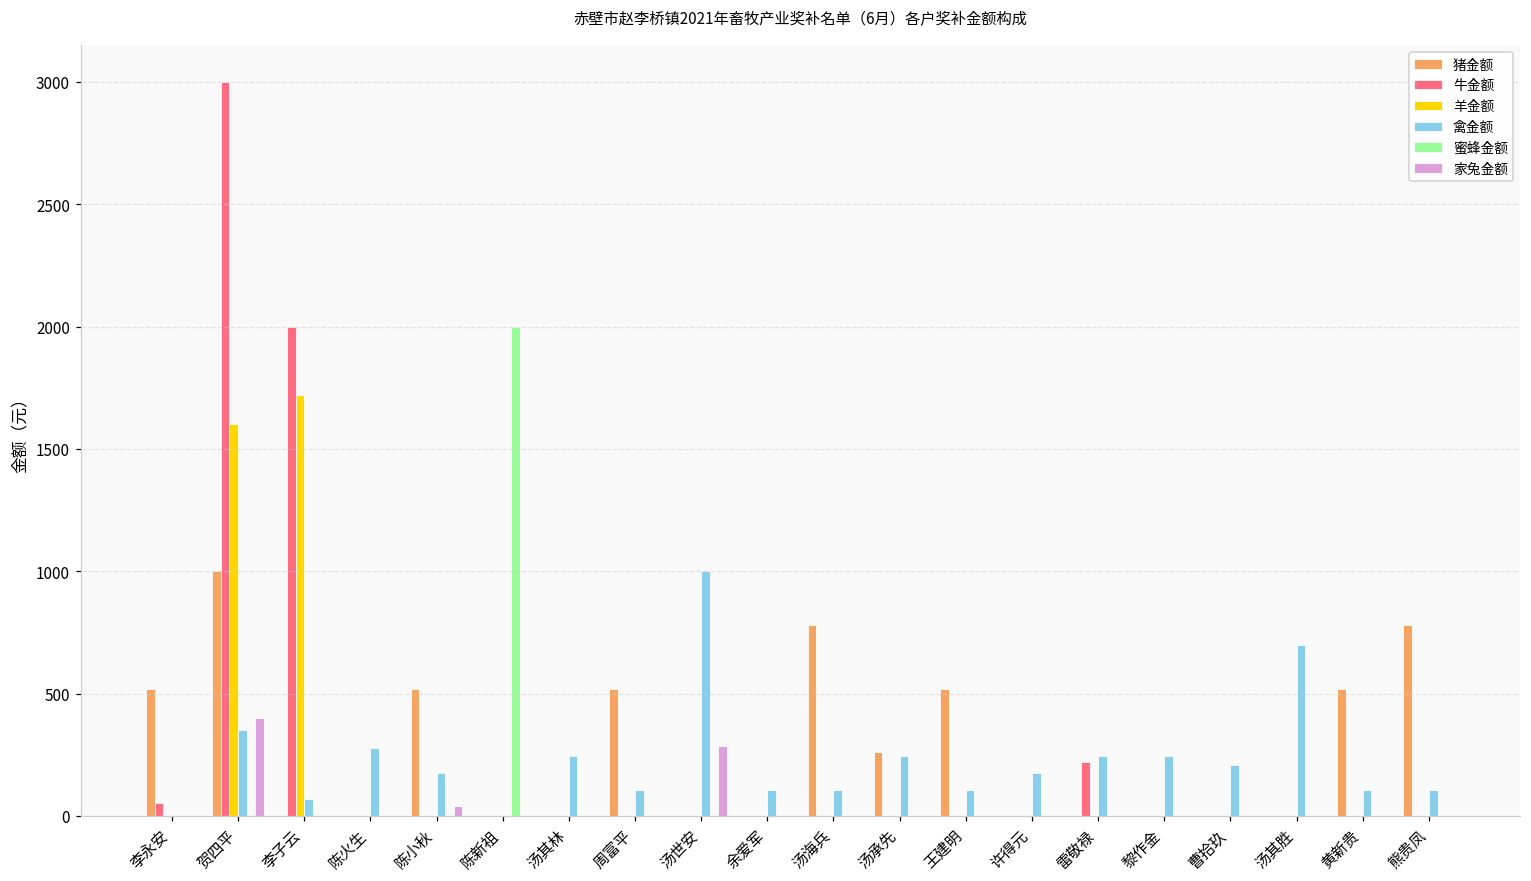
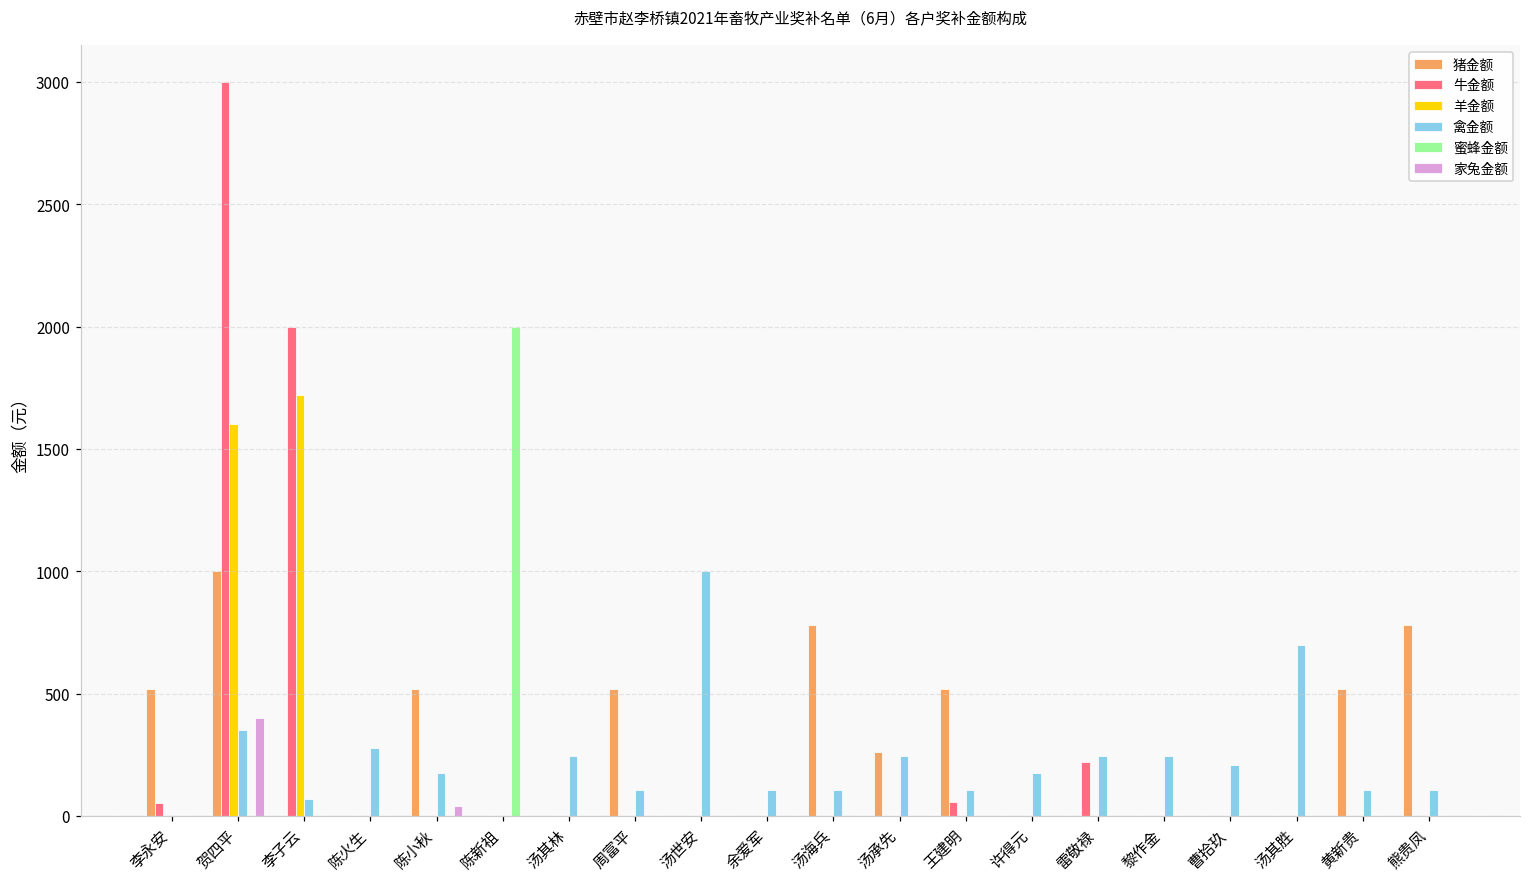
  {
    "猪金额": {
      "李永安": 520,
      "贺四平": 1000,
      "李子云": 0,
      "陈火生": 0,
      "陈小秋": 520,
      "陈新祖": 0,
      "汤其林": 0,
      "周富平": 520,
      "汤世安": 0,
      "余爱军": 0,
      "汤海兵": 780,
      "汤承先": 260,
      "王建明": 520,
      "许得元": 0,
      "雷敬禄": 0,
      "黎作金": 0,
      "曹拾玖": 0,
      "汤其胜": 0,
      "黄新贵": 520,
      "熊贵凤": 780
    },
    "牛金额": {
      "李永安": 50,
      "贺四平": 3000,
      "李子云": 2000,
      "陈火生": 0,
      "陈小秋": 0,
      "陈新祖": 0,
      "汤其林": 0,
      "周富平": 0,
      "汤世安": 0,
      "余爱军": 0,
      "汤海兵": 0,
      "汤承先": 0,
-     "王建明": 0,
+     "王建明": 60,
      "许得元": 0,
      "雷敬禄": 220,
      "黎作金": 0,
      "曹拾玖": 0,
      "汤其胜": 0,
      "黄新贵": 0,
      "熊贵凤": 0
    },
    "羊金额": {
      "李永安": 0,
      "贺四平": 1600,
      "李子云": 1720,
      "陈火生": 0,
      "陈小秋": 0,
      "陈新祖": 0,
      "汤其林": 0,
      "周富平": 0,
      "汤世安": 0,
      "余爱军": 0,
      "汤海兵": 0,
      "汤承先": 0,
      "王建明": 0,
      "许得元": 0,
      "雷敬禄": 0,
      "黎作金": 0,
      "曹拾玖": 0,
      "汤其胜": 0,
      "黄新贵": 0,
      "熊贵凤": 0
    },
    "禽金额": {
      "李永安": 0,
      "贺四平": 350,
      "李子云": 70,
      "陈火生": 280,
      "陈小秋": 180,
      "陈新祖": 0,
      "汤其林": 250,
      "周富平": 110,
      "汤世安": 1000,
      "余爱军": 110,
      "汤海兵": 110,
      "汤承先": 250,
      "王建明": 110,
      "许得元": 180,
      "雷敬禄": 250,
      "黎作金": 250,
      "曹拾玖": 210,
      "汤其胜": 700,
      "黄新贵": 110,
      "熊贵凤": 110
    },
    "蜜蜂金额": {
      "李永安": 0,
      "贺四平": 0,
      "李子云": 0,
      "陈火生": 0,
      "陈小秋": 0,
      "陈新祖": 2000,
      "汤其林": 0,
      "周富平": 0,
      "汤世安": 0,
      "余爱军": 0,
      "汤海兵": 0,
      "汤承先": 0,
      "王建明": 0,
      "许得元": 0,
      "雷敬禄": 0,
      "黎作金": 0,
      "曹拾玖": 0,
      "汤其胜": 0,
      "黄新贵": 0,
      "熊贵凤": 0
    },
    "家兔金额": {
      "李永安": 0,
      "贺四平": 400,
      "李子云": 0,
      "陈火生": 0,
      "陈小秋": 40,
      "陈新祖": 0,
      "汤其林": 0,
      "周富平": 0,
-     "汤世安": 290,
+     "汤世安": 0,
      "余爱军": 0,
      "汤海兵": 0,
      "汤承先": 0,
      "王建明": 0,
      "许得元": 0,
      "雷敬禄": 0,
      "黎作金": 0,
      "曹拾玖": 0,
      "汤其胜": 0,
      "黄新贵": 0,
      "熊贵凤": 0
    }
  }
